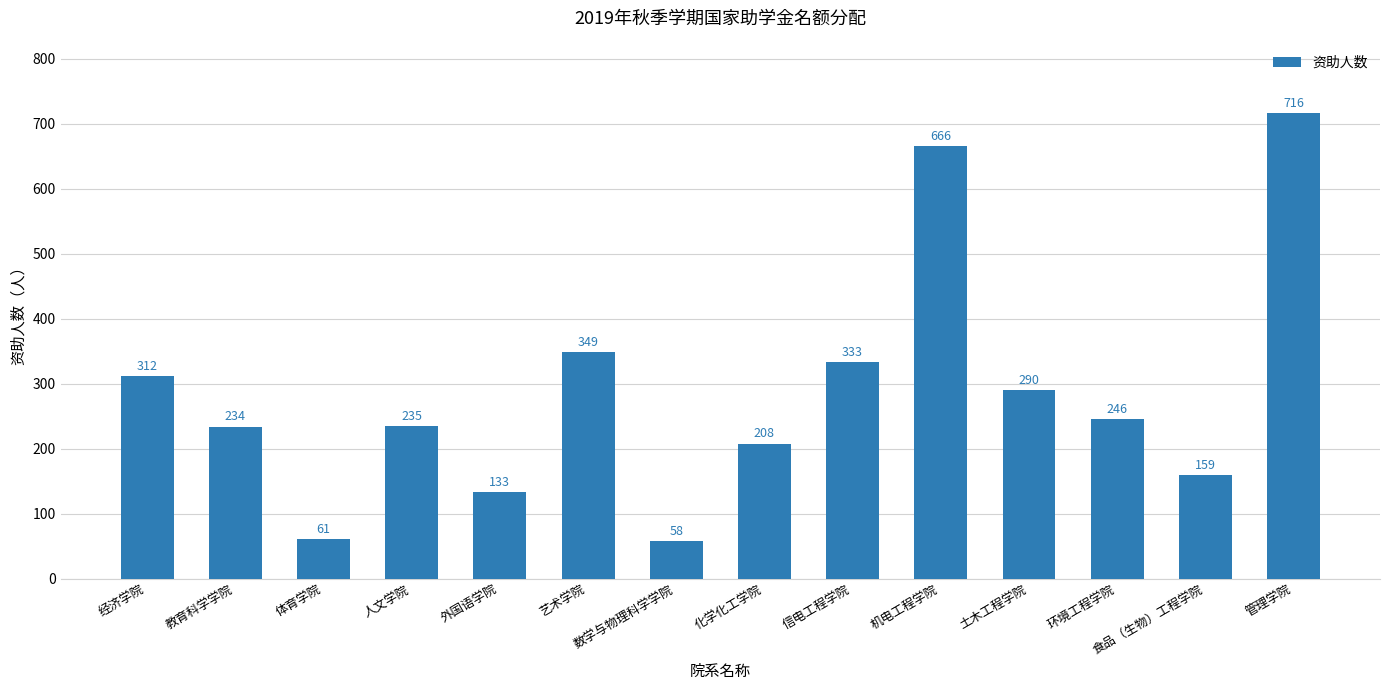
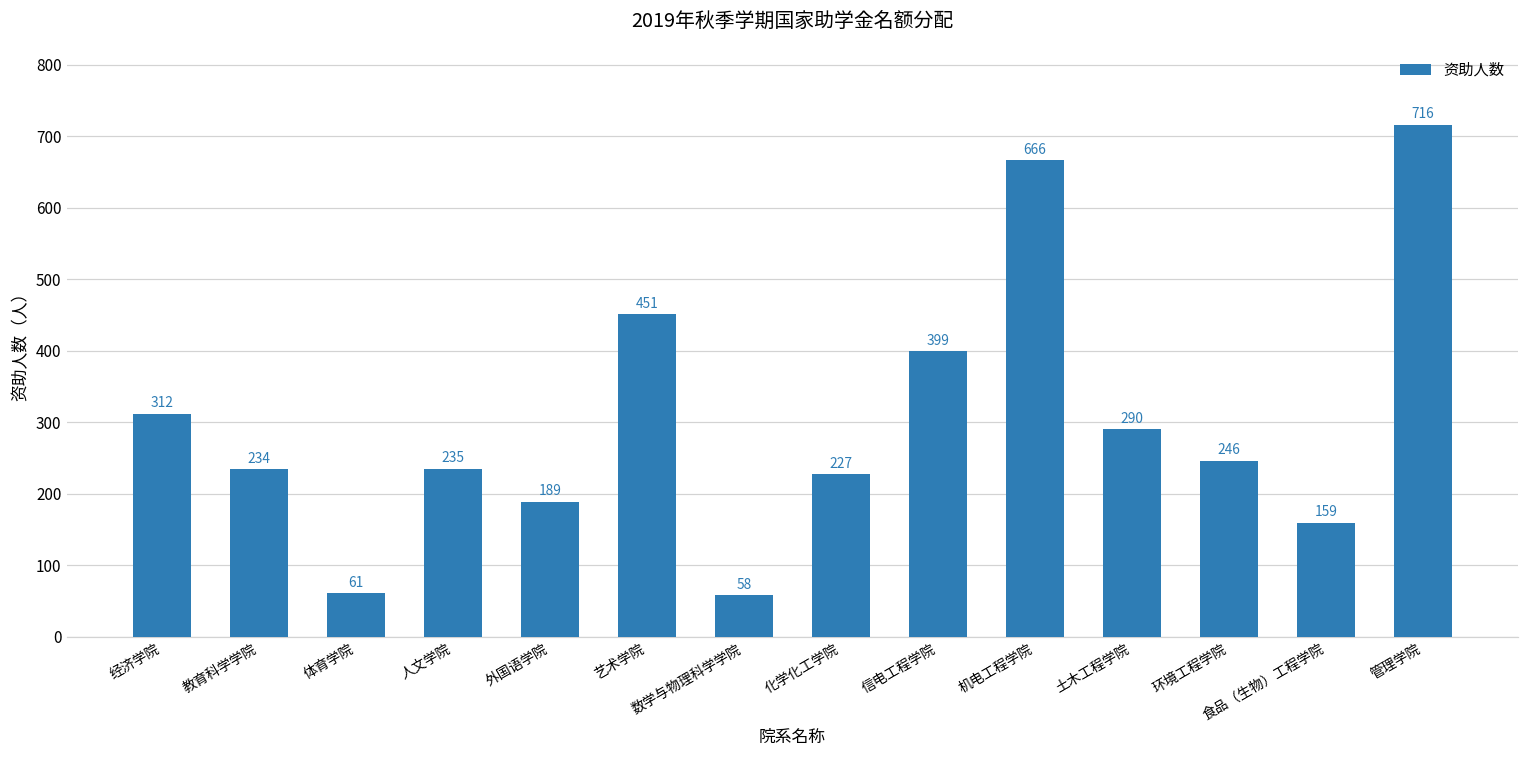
  {
    "经济学院": 312,
    "教育科学学院": 234,
    "体育学院": 61,
    "人文学院": 235,
-   "外国语学院": 133,
-   "艺术学院": 349,
+   "外国语学院": 189,
+   "艺术学院": 451,
    "数学与物理科学学院": 58,
-   "化学化工学院": 208,
-   "信电工程学院": 333,
+   "化学化工学院": 227,
+   "信电工程学院": 399,
    "机电工程学院": 666,
    "土木工程学院": 290,
    "环境工程学院": 246,
    "食品（生物）工程学院": 159,
    "管理学院": 716
  }
